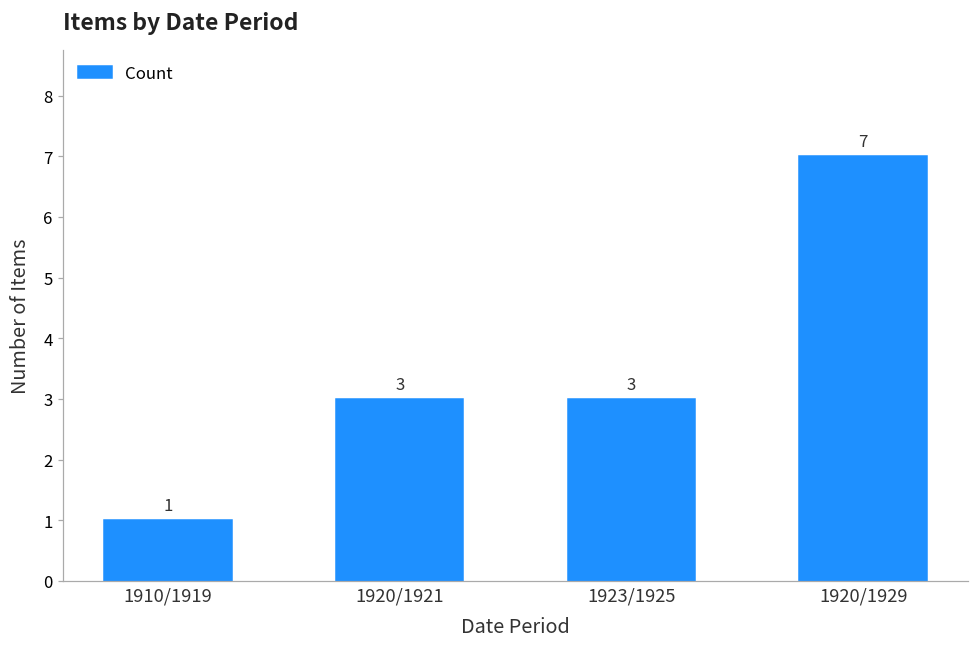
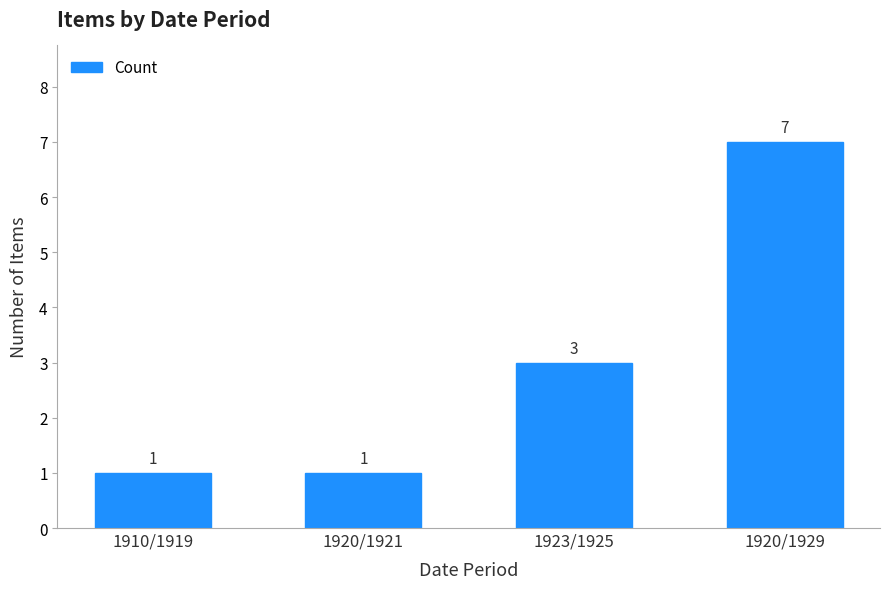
  {
    "1910/1919": 1,
-   "1920/1921": 3,
+   "1920/1921": 1,
    "1923/1925": 3,
    "1920/1929": 7
  }
